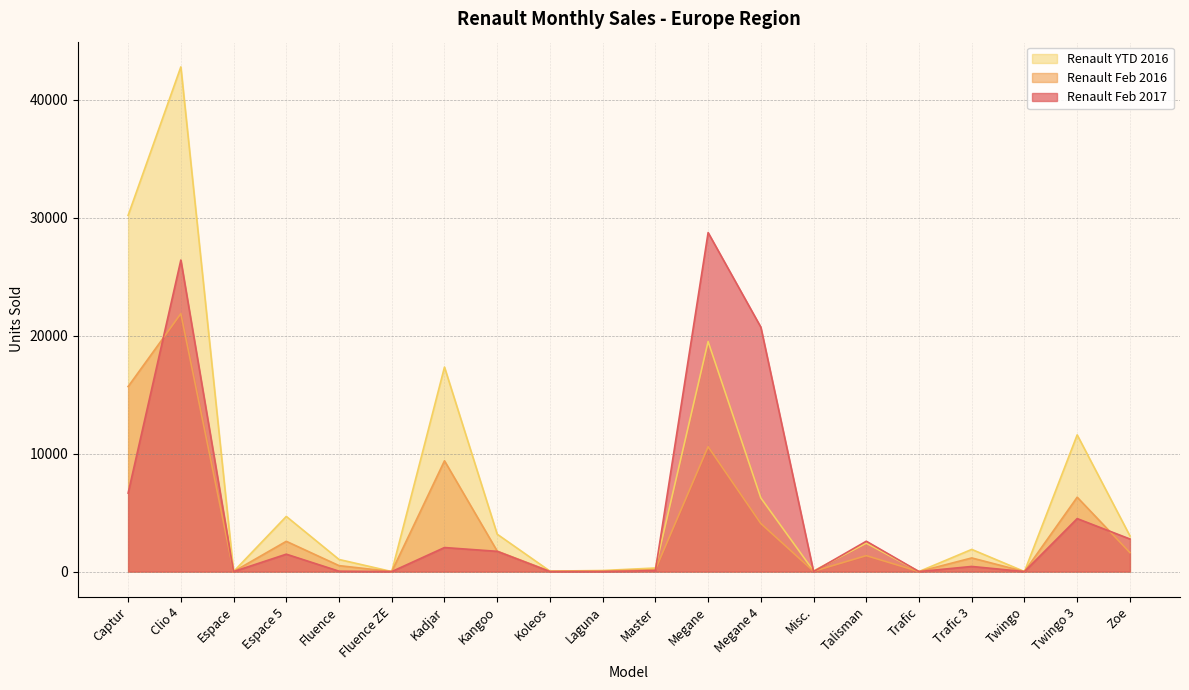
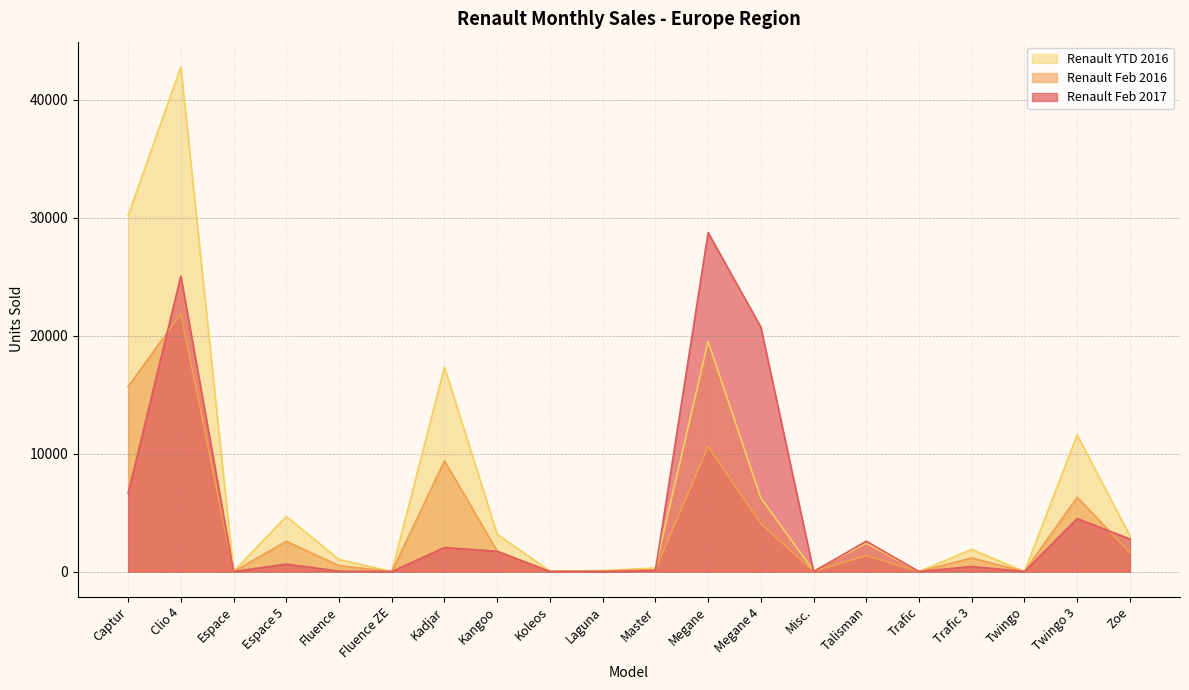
  {
    "Renault Feb 2017": {
      "Captur": 6700,
-     "Clio 4": 26400,
-     "Espace 5": 1500,
+     "Clio 4": 25100,
+     "Espace 5": 600,
      "Fluence": 0,
      "Kadjar": 2000,
      "Megane": 28700,
      "Megane 4": 20700,
      "Trafic 3": 400,
      "Twingo 3": 4500,
      "Zoe": 2800
    }
  }
